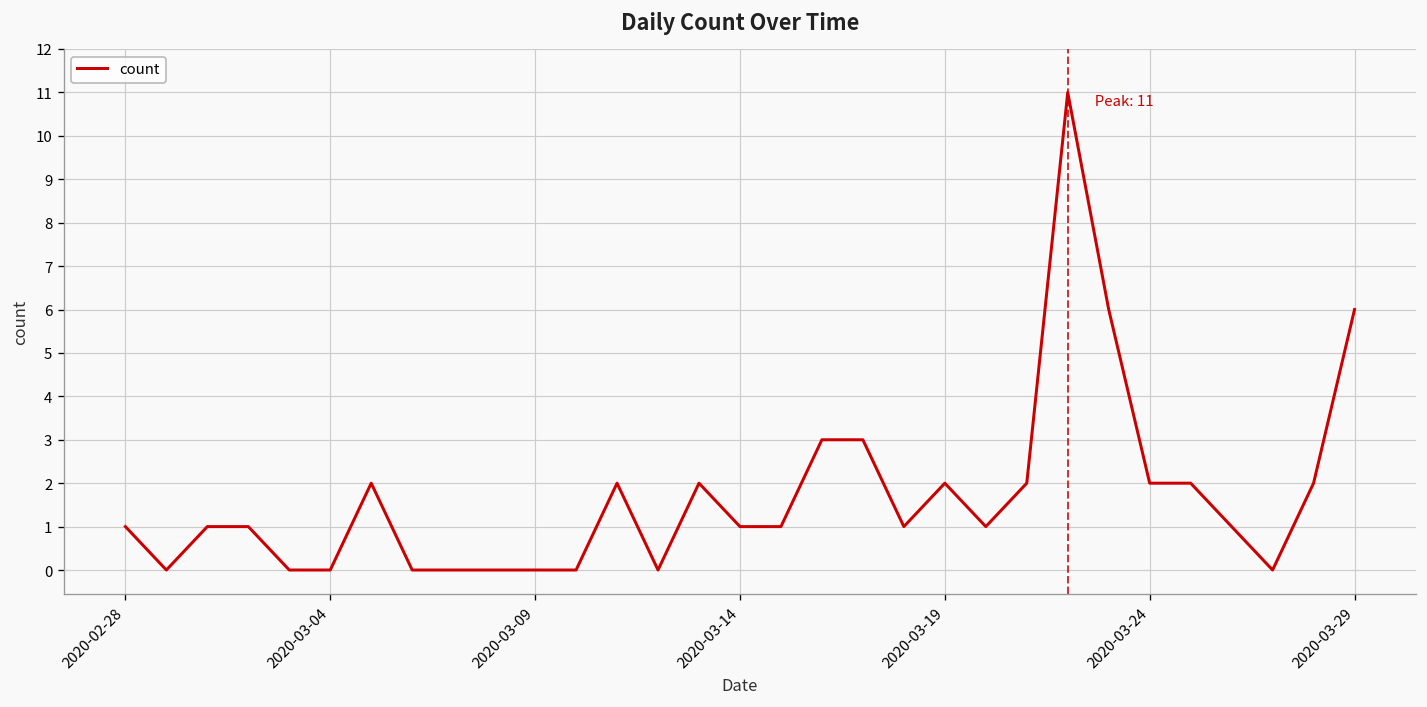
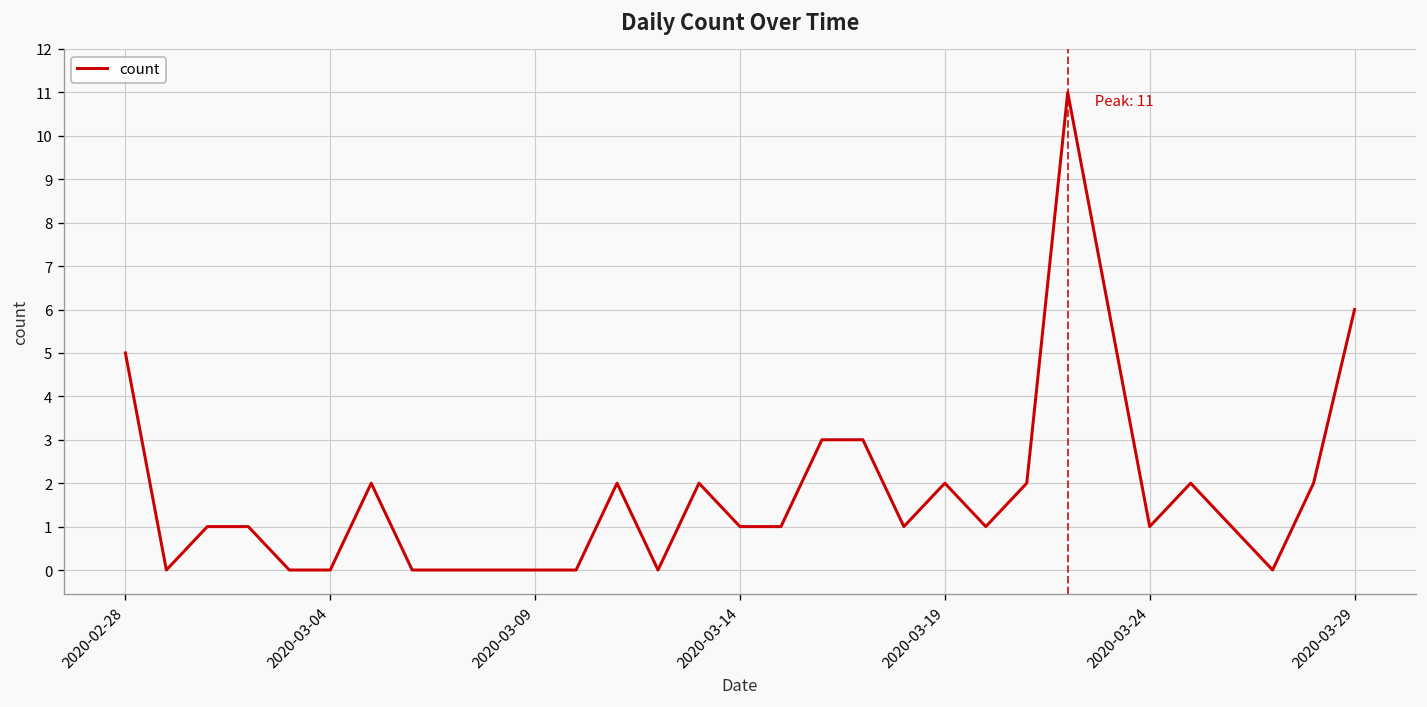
  {
-   "2020-02-28": 1,
+   "2020-02-28": 5,
    "2020-03-04": 0,
    "2020-03-09": 0,
    "2020-03-14": 1,
    "2020-03-19": 2,
-   "2020-03-24": 2,
+   "2020-03-24": 1,
    "2020-03-29": 6
  }
